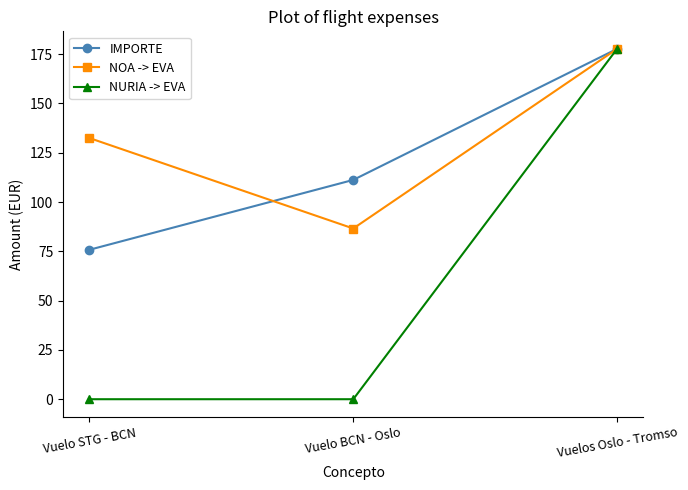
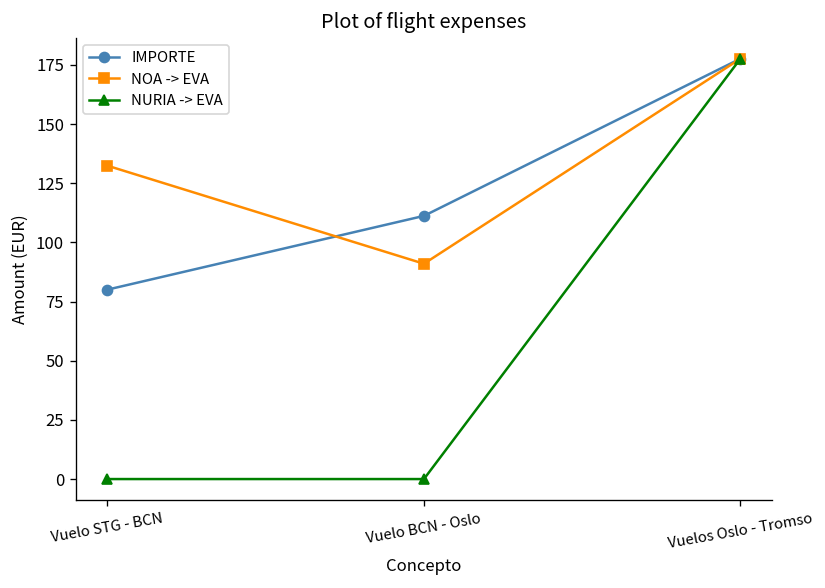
  {
    "IMPORTE": {
-     "Vuelo STG - BCN": 76,
+     "Vuelo STG - BCN": 80,
      "Vuelo BCN - Oslo": 111
    },
    "NOA -> EVA": {
      "Vuelo STG - BCN": 132,
-     "Vuelo BCN - Oslo": 87
+     "Vuelo BCN - Oslo": 91
    },
    "NURIA -> EVA": {
      "Vuelo STG - BCN": 0,
      "Vuelo BCN - Oslo": 0
    }
  }
